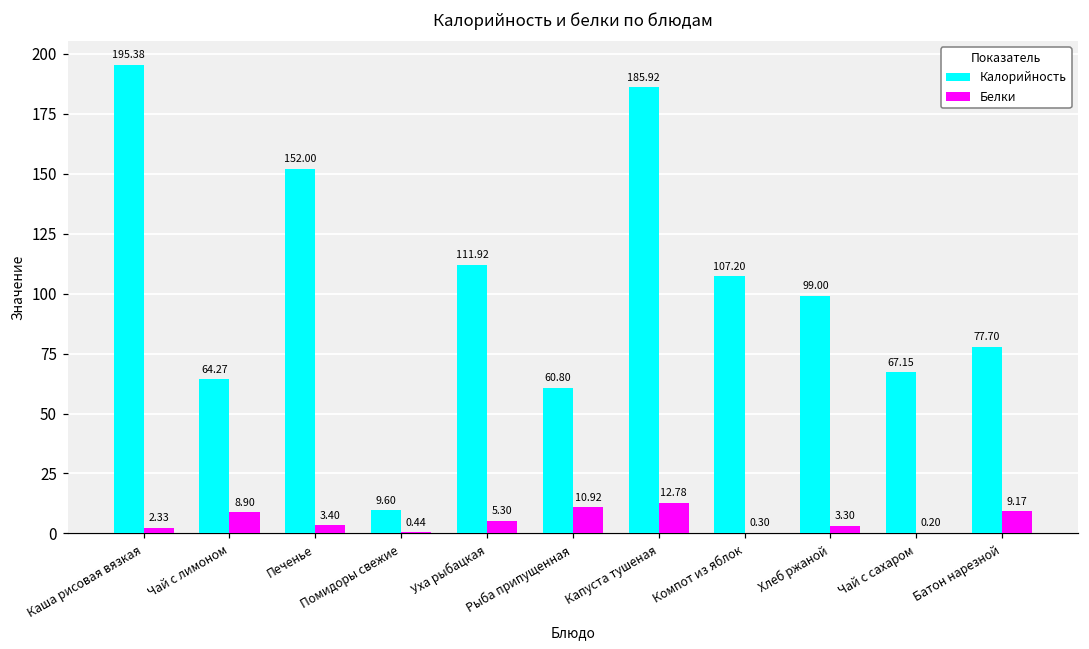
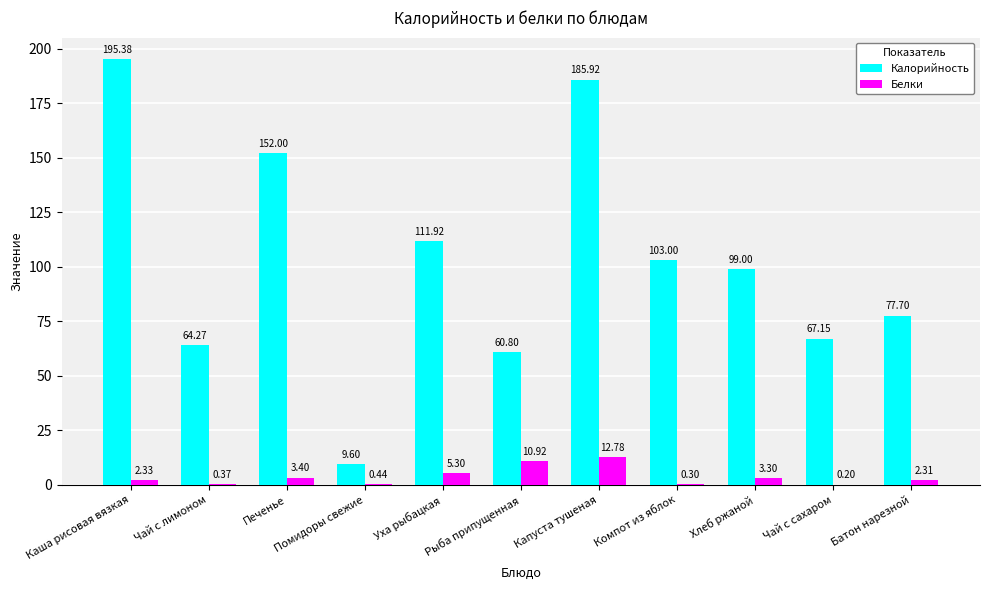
  {
    "Калорийность": {
      "Каша рисовая вязкая": 195.38,
      "Чай с лимоном": 64.27,
      "Печенье": 152.00,
      "Помидоры свежие": 9.60,
      "Уха рыбацкая": 111.92,
      "Рыба припущенная": 60.80,
      "Капуста тушеная": 185.92,
-     "Компот из яблок": 107.20,
+     "Компот из яблок": 103.00,
      "Хлеб ржаной": 99.00,
      "Чай с сахаром": 67.15,
      "Батон нарезной": 77.70
    },
    "Белки": {
      "Каша рисовая вязкая": 2.33,
-     "Чай с лимоном": 8.90,
+     "Чай с лимоном": 0.37,
      "Печенье": 3.40,
      "Помидоры свежие": 0.44,
      "Уха рыбацкая": 5.30,
      "Рыба припущенная": 10.92,
      "Капуста тушеная": 12.78,
      "Компот из яблок": 0.30,
      "Хлеб ржаной": 3.30,
      "Чай с сахаром": 0.20,
-     "Батон нарезной": 9.17
+     "Батон нарезной": 2.31
    }
  }
